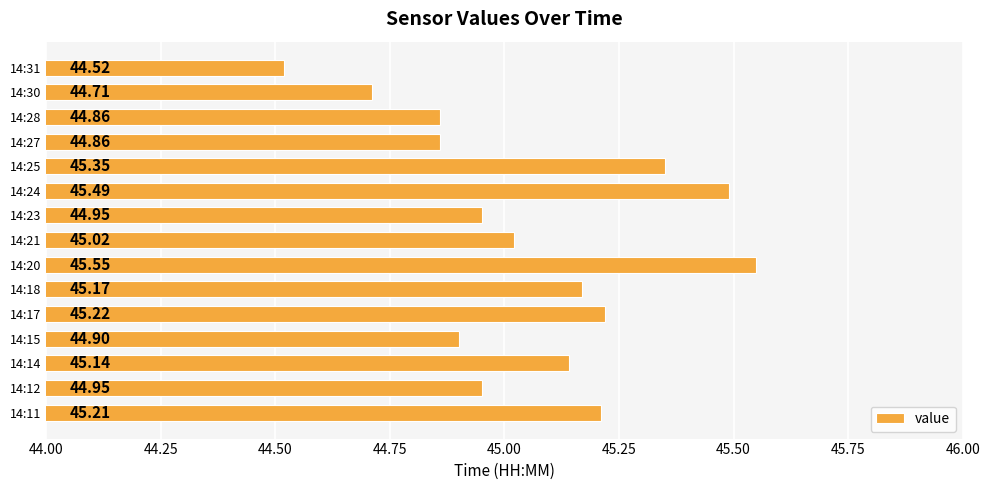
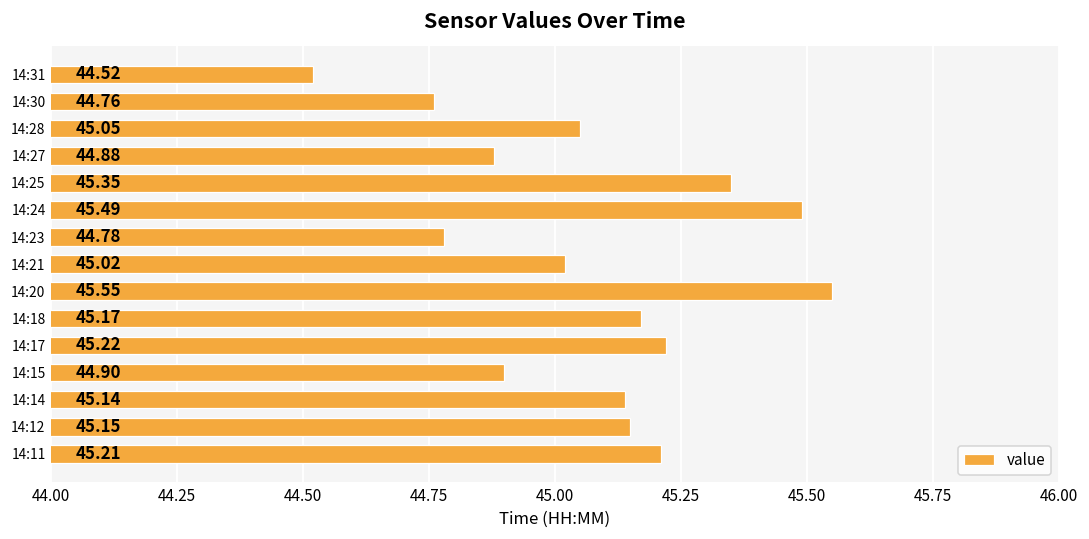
  {
    "14:31": 44.52,
-   "14:30": 44.71,
-   "14:28": 44.86,
-   "14:27": 44.86,
+   "14:30": 44.76,
+   "14:28": 45.05,
+   "14:27": 44.88,
    "14:25": 45.35,
    "14:24": 45.49,
-   "14:23": 44.95,
+   "14:23": 44.78,
    "14:21": 45.02,
    "14:20": 45.55,
    "14:18": 45.17,
    "14:17": 45.22,
    "14:15": 44.90,
    "14:14": 45.14,
-   "14:12": 44.95,
+   "14:12": 45.15,
    "14:11": 45.21
  }
